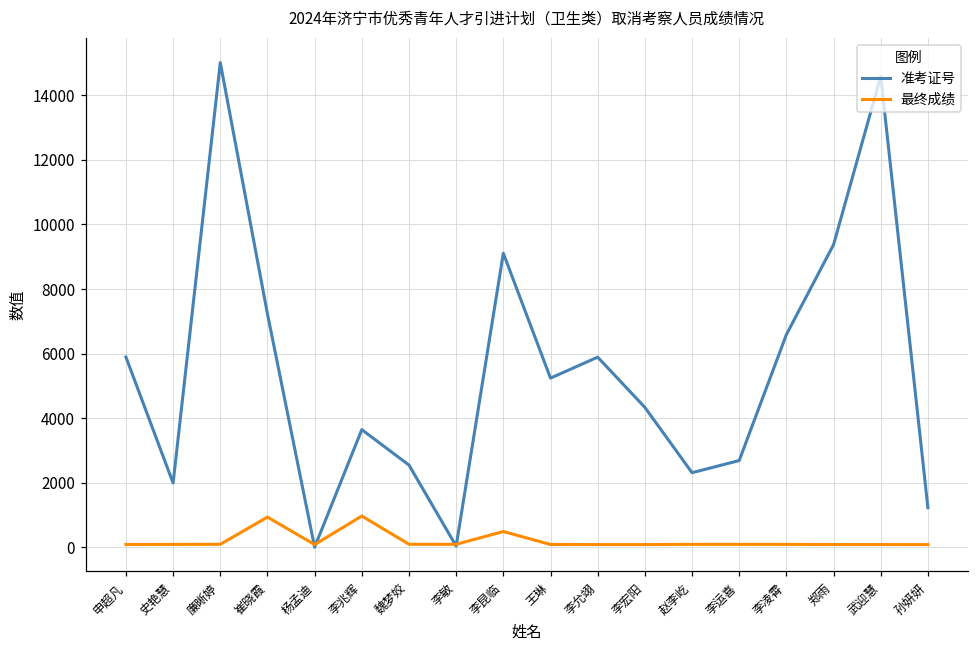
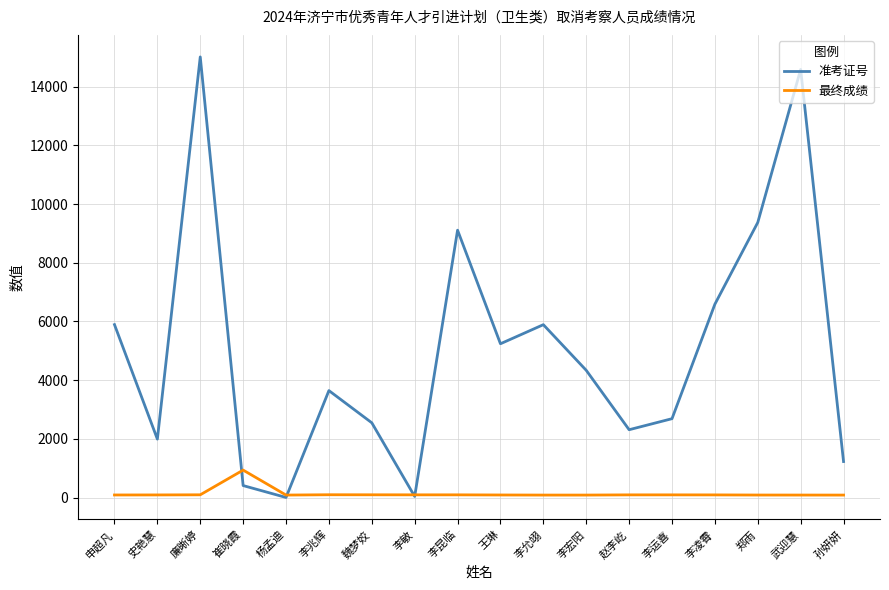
  {
    "准考证号": {
      "申超凡": 5900,
      "史艳慧": 2000,
      "廉晰婷": 15000,
-     "崔晓霞": 7200,
+     "崔晓霞": 400,
      "李兆辉": 3600,
      "魏梦姣": 2500,
      "李昆临": 9100,
      "王琳": 5200,
      "李允翊": 5900,
      "李宏阳": 4300,
      "赵李屹": 2300,
      "李运喜": 2700,
      "李凌霄": 6600,
      "郑雨": 9400,
      "孙妍妍": 1200
    },
    "最终成绩": {
      "申超凡": 100,
      "史艳慧": 100,
      "廉晰婷": 100,
      "崔晓霞": 900,
-     "李兆辉": 1000,
+     "李兆辉": 100,
      "魏梦姣": 100,
-     "李昆临": 500,
+     "李昆临": 100,
      "王琳": 100,
      "李允翊": 100,
      "李宏阳": 100,
      "赵李屹": 100,
      "李运喜": 100,
      "李凌霄": 100,
      "郑雨": 100,
      "武迎慧": 100,
      "孙妍妍": 100
    }
  }
